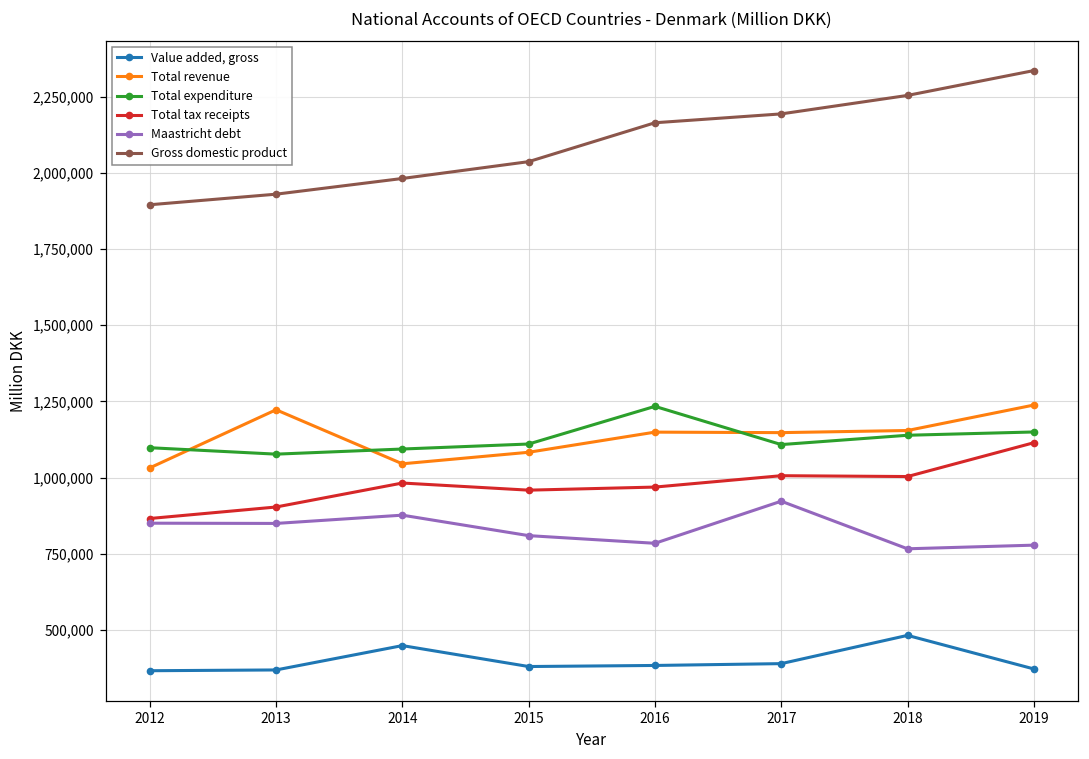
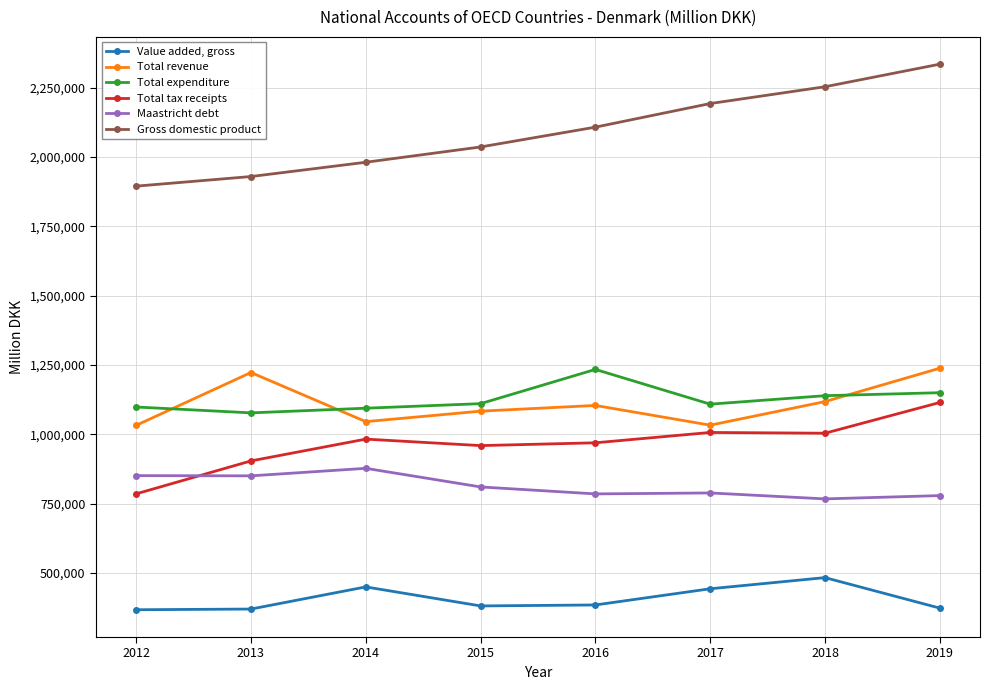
  {
    "Value added, gross": {
      "2012": "370,000",
      "2013": "370,000",
      "2014": "450,000",
      "2015": "380,000",
      "2016": "380,000",
-     "2017": "390,000",
+     "2017": "440,000",
      "2018": "480,000",
      "2019": "370,000"
    },
    "Total revenue": {
      "2012": "1,030,000",
      "2013": "1,220,000",
      "2014": "1,050,000",
      "2015": "1,080,000",
-     "2016": "1,150,000",
-     "2017": "1,150,000",
-     "2018": "1,150,000",
+     "2016": "1,100,000",
+     "2017": "1,030,000",
+     "2018": "1,120,000",
      "2019": "1,240,000"
    },
    "Total expenditure": {
      "2012": "1,100,000",
      "2013": "1,080,000",
      "2014": "1,090,000",
      "2015": "1,110,000",
      "2016": "1,230,000",
      "2017": "1,110,000",
      "2018": "1,140,000",
      "2019": "1,150,000"
    },
    "Total tax receipts": {
-     "2012": "870,000",
+     "2012": "790,000",
      "2013": "900,000",
      "2014": "980,000",
      "2015": "960,000",
      "2016": "970,000",
      "2017": "1,010,000",
      "2018": "1,000,000",
      "2019": "1,110,000"
    },
    "Maastricht debt": {
      "2012": "850,000",
      "2013": "850,000",
      "2014": "880,000",
      "2015": "810,000",
      "2016": "780,000",
-     "2017": "920,000",
+     "2017": "790,000",
      "2018": "770,000",
      "2019": "780,000"
    },
    "Gross domestic product": {
      "2012": "1,900,000",
      "2013": "1,930,000",
      "2014": "1,980,000",
      "2015": "2,040,000",
-     "2016": "2,160,000",
+     "2016": "2,110,000",
      "2017": "2,190,000",
      "2018": "2,250,000",
      "2019": "2,340,000"
    }
  }
